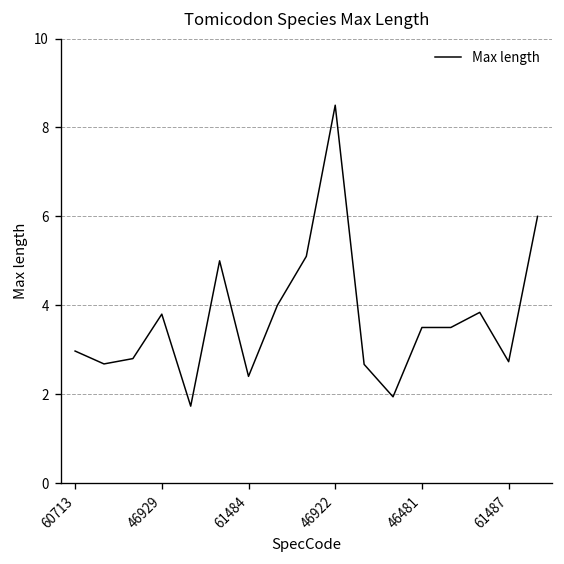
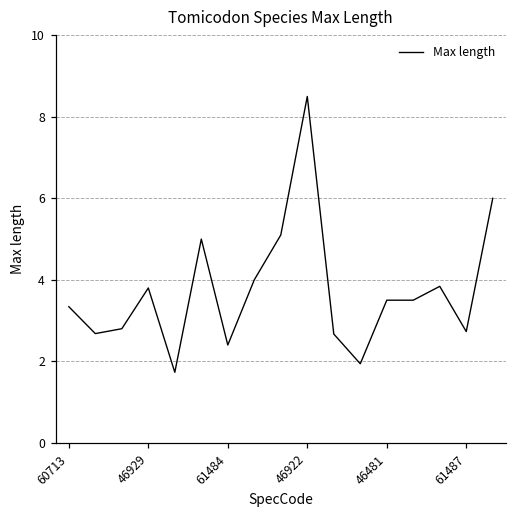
  {
-   "60713": 3.0,
+   "60713": 3.3,
    "46929": 3.8,
    "61484": 2.4,
    "46922": 8.5,
    "46481": 3.5,
    "61487": 2.7
  }
